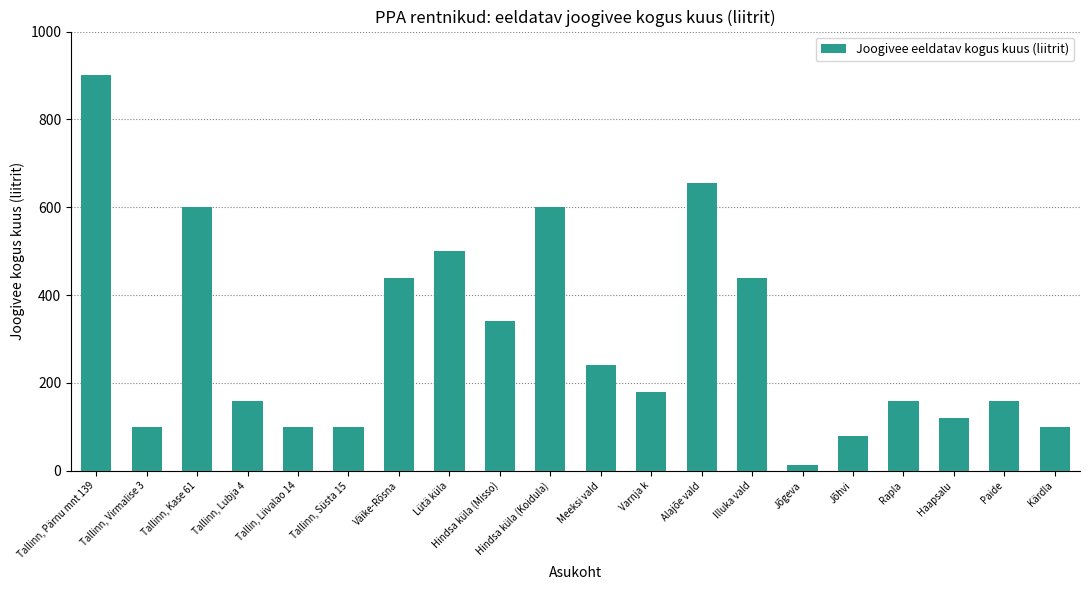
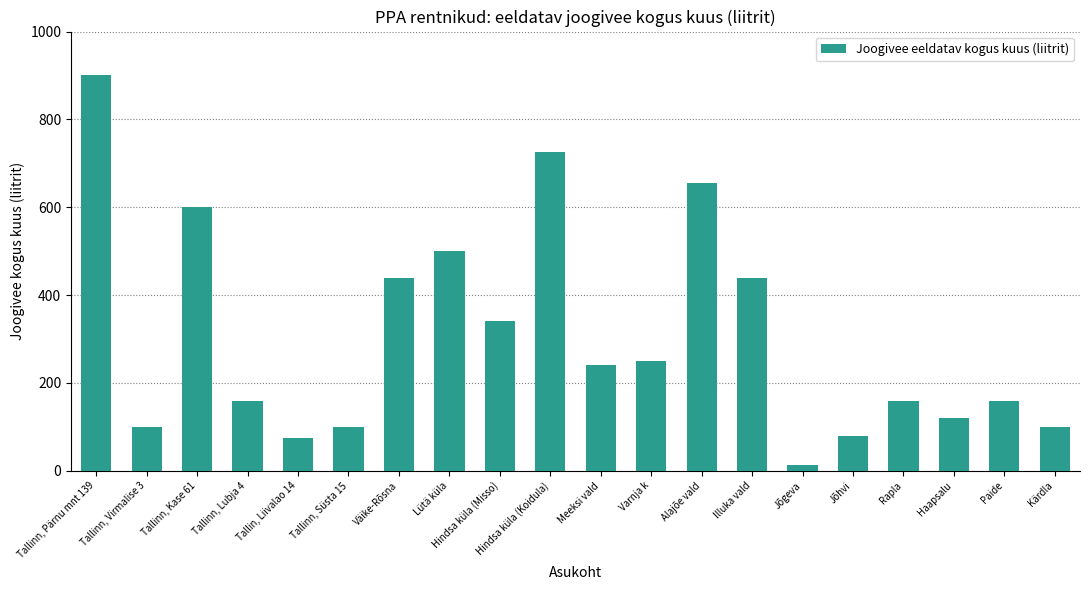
  {
    "Tallinn, Pärnu mnt 139": 900,
    "Tallinn, Virmalise 3": 100,
    "Tallinn, Kase 61": 600,
    "Tallinn, Lubja 4": 160,
-   "Tallin, Liivalao 14": 100,
+   "Tallin, Liivalao 14": 80,
    "Tallinn, Süsta 15": 100,
    "Väike-Rõsna": 440,
    "Lütä küla": 500,
    "Hindsa küla (Misso)": 340,
-   "Hindsa küla (Koidula)": 600,
+   "Hindsa küla (Koidula)": 730,
    "Meeksi vald": 240,
-   "Varnja k": 180,
+   "Varnja k": 250,
    "Alajõe vald": 660,
    "Illuka vald": 440,
    "Jõgeva": 10,
    "Jõhvi": 80,
    "Rapla": 160,
    "Haapsalu": 120,
    "Paide": 160,
    "Kärdla": 100
  }
